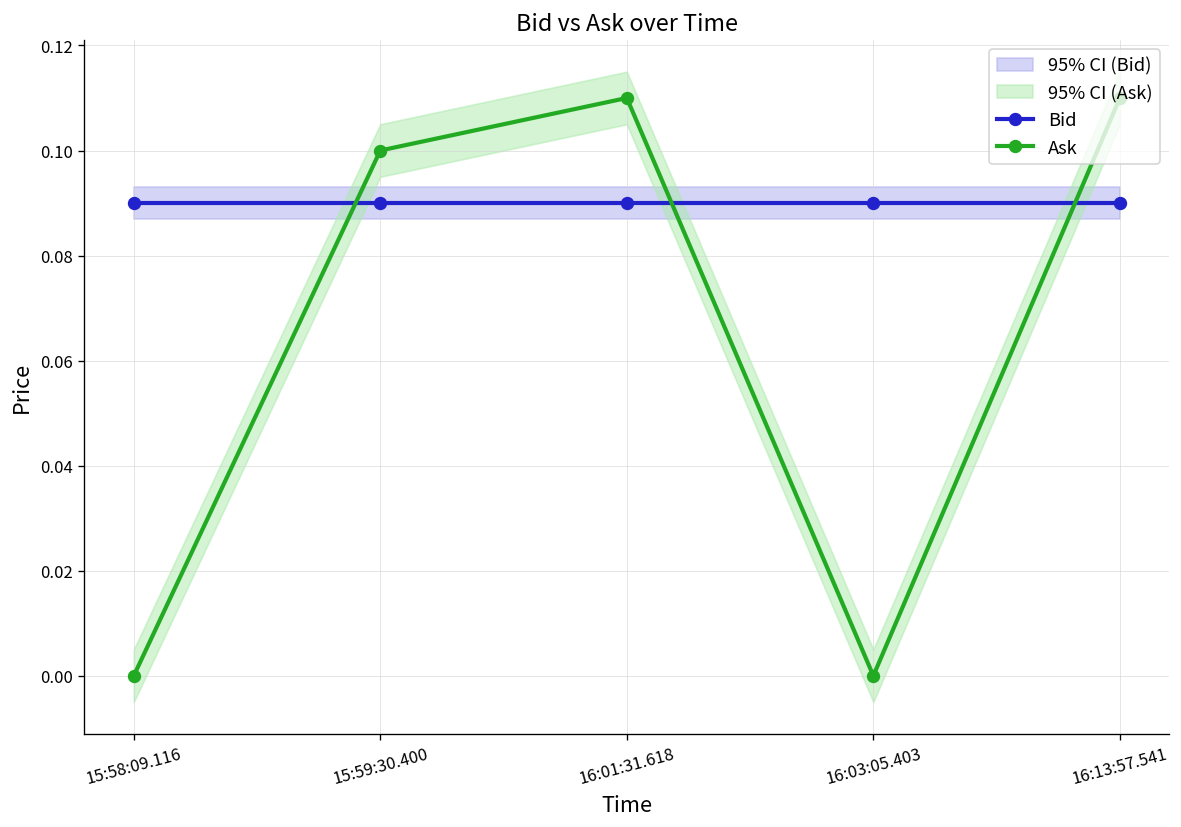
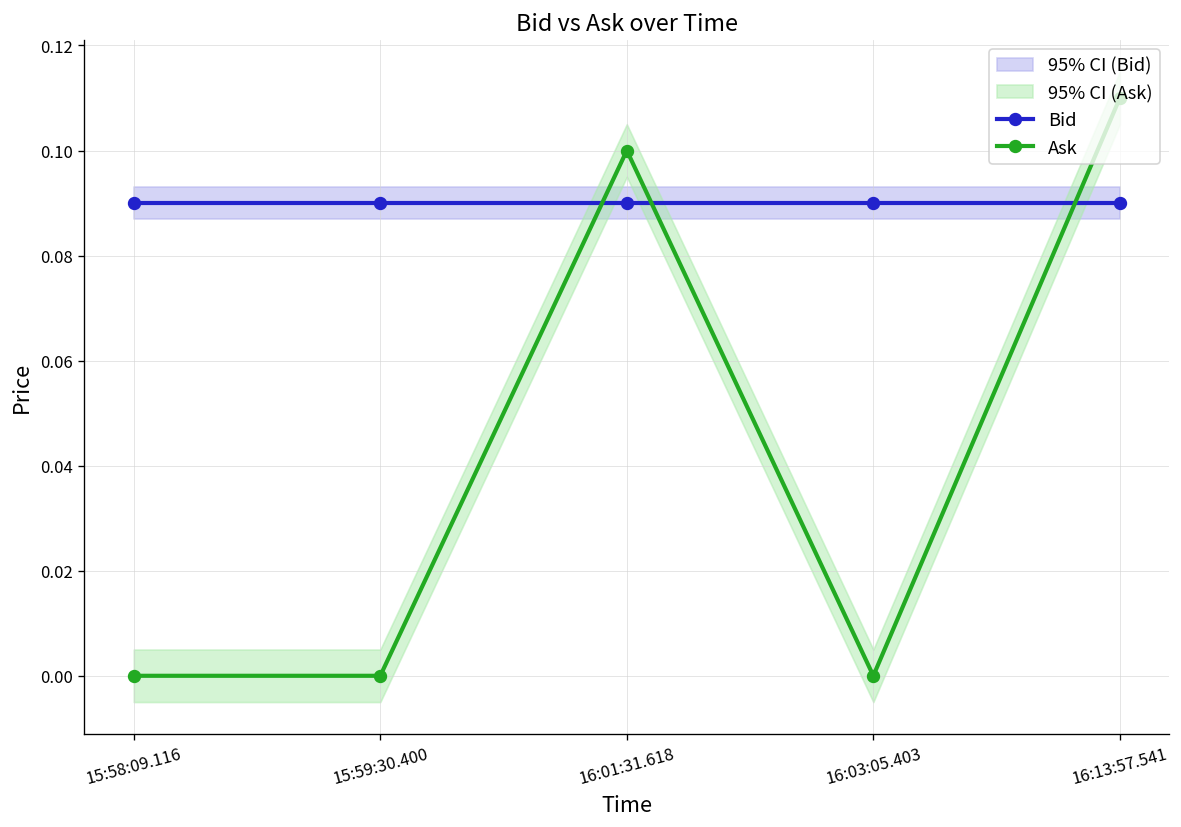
  {
    "Bid": {
      "15:58:09.116": 0.09,
      "15:59:30.400": 0.09,
      "16:01:31.618": 0.09,
      "16:03:05.403": 0.09,
      "16:13:57.541": 0.09
    },
    "95% CI (Bid)": {
      "15:58:09.116": 0.093,
      "15:59:30.400": 0.093,
      "16:01:31.618": 0.093,
      "16:03:05.403": 0.093,
      "16:13:57.541": 0.093
    },
    "Ask": {
      "15:58:09.116": 0.00,
-     "15:59:30.400": 0.1,
-     "16:01:31.618": 0.11,
+     "15:59:30.400": 0.0,
+     "16:01:31.618": 0.10,
      "16:03:05.403": 0.00
    }
  }
